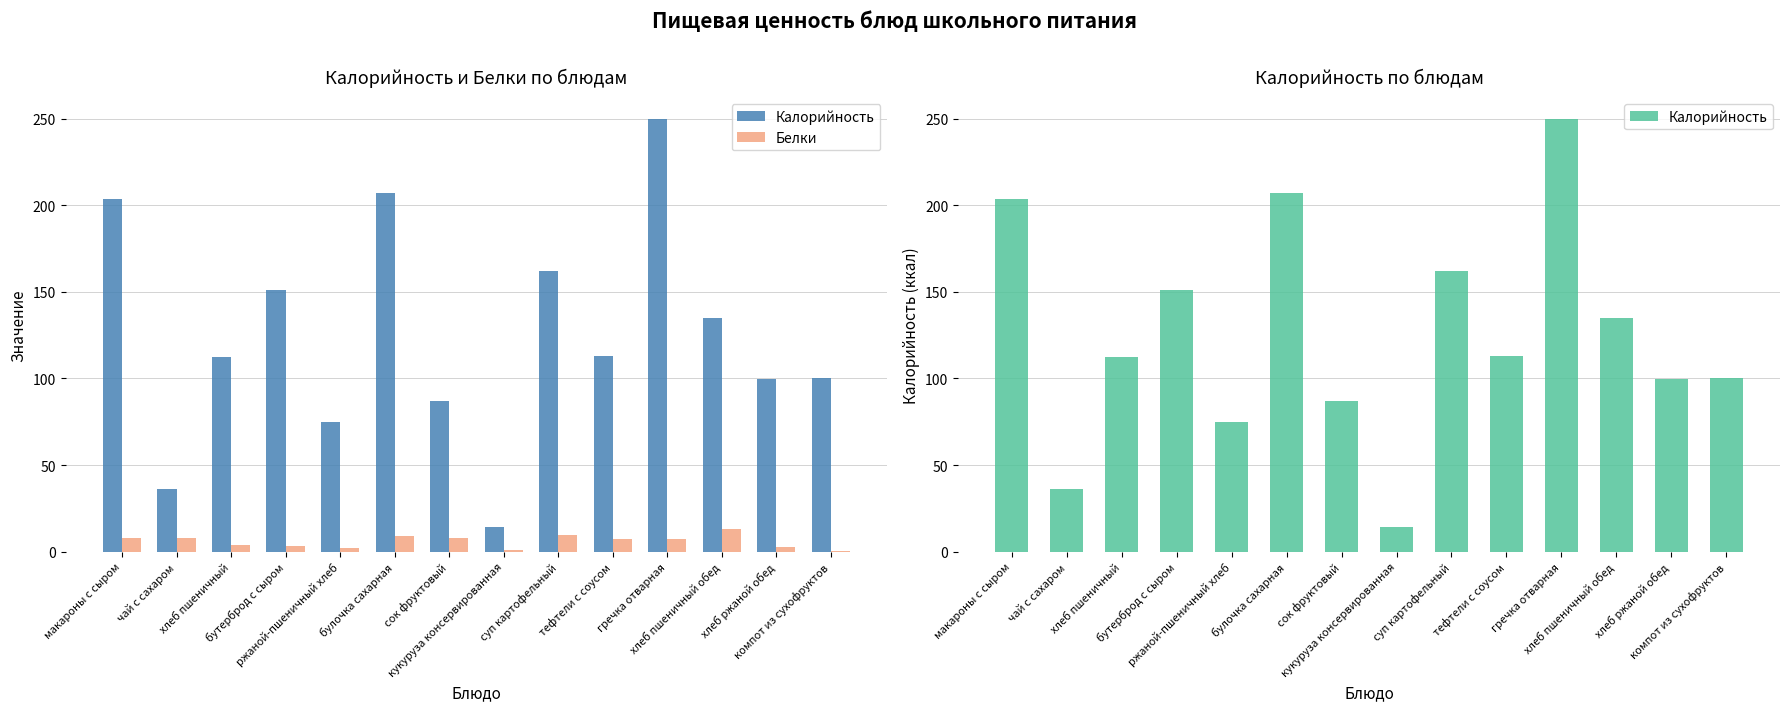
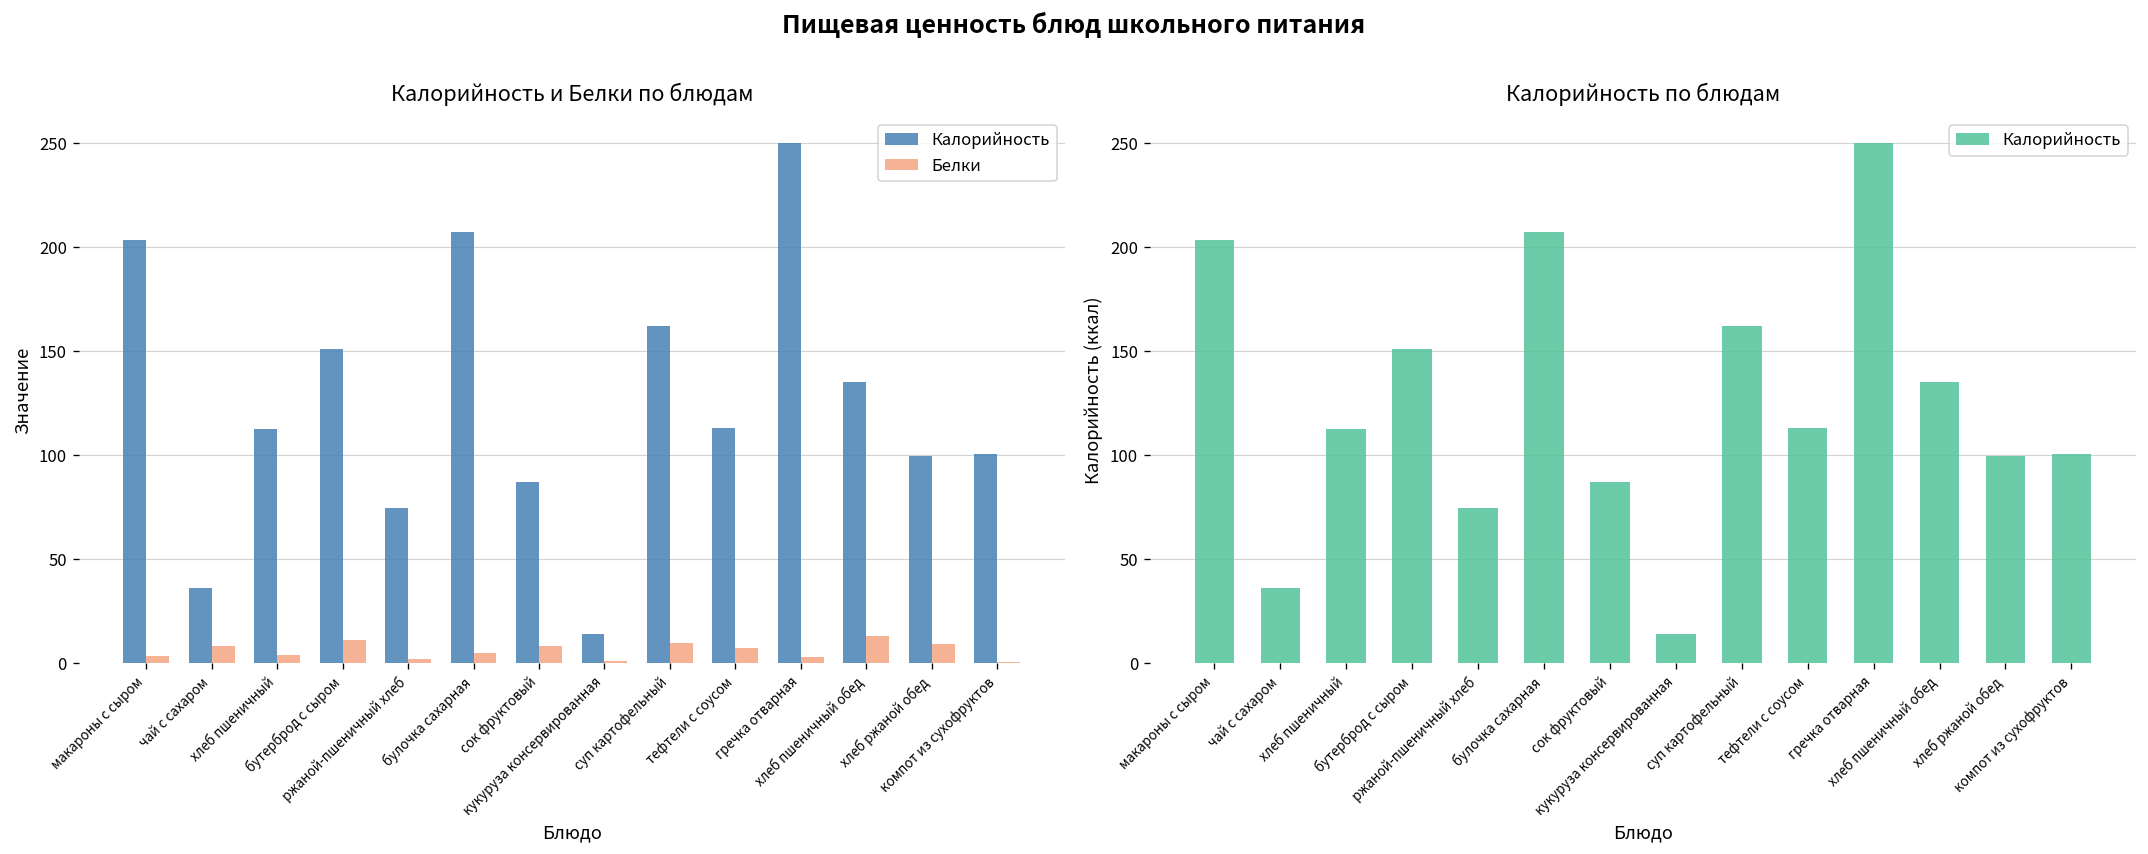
  {
    "Калорийность и Белки по блюдам": {
      "Белки": {
-       "макароны с сыром": 8,
+       "макароны с сыром": 4,
        "чай с сахаром": 8,
        "хлеб пшеничный": 4,
-       "бутерброд с сыром": 3,
+       "бутерброд с сыром": 11,
        "ржаной-пшеничный хлеб": 2,
-       "булочка сахарная": 9,
+       "булочка сахарная": 5,
        "сок фруктовый": 8,
        "суп картофельный": 10,
        "тефтели с соусом": 7,
-       "гречка отварная": 8,
+       "гречка отварная": 3,
        "хлеб пшеничный обед": 13,
-       "хлеб ржаной обед": 3
+       "хлеб ржаной обед": 9
      }
    },
    "Калорийность по блюдам": {
      "макароны с сыром": 204,
      "чай с сахаром": 36,
      "хлеб пшеничный": 113,
      "бутерброд с сыром": 151,
      "ржаной-пшеничный хлеб": 75,
      "булочка сахарная": 207,
      "сок фруктовый": 87,
      "кукуруза консервированная": 14,
      "суп картофельный": 162,
      "тефтели с соусом": 113,
      "гречка отварная": 250,
      "хлеб пшеничный обед": 135,
      "хлеб ржаной обед": 100,
      "компот из сухофруктов": 101
    }
  }
